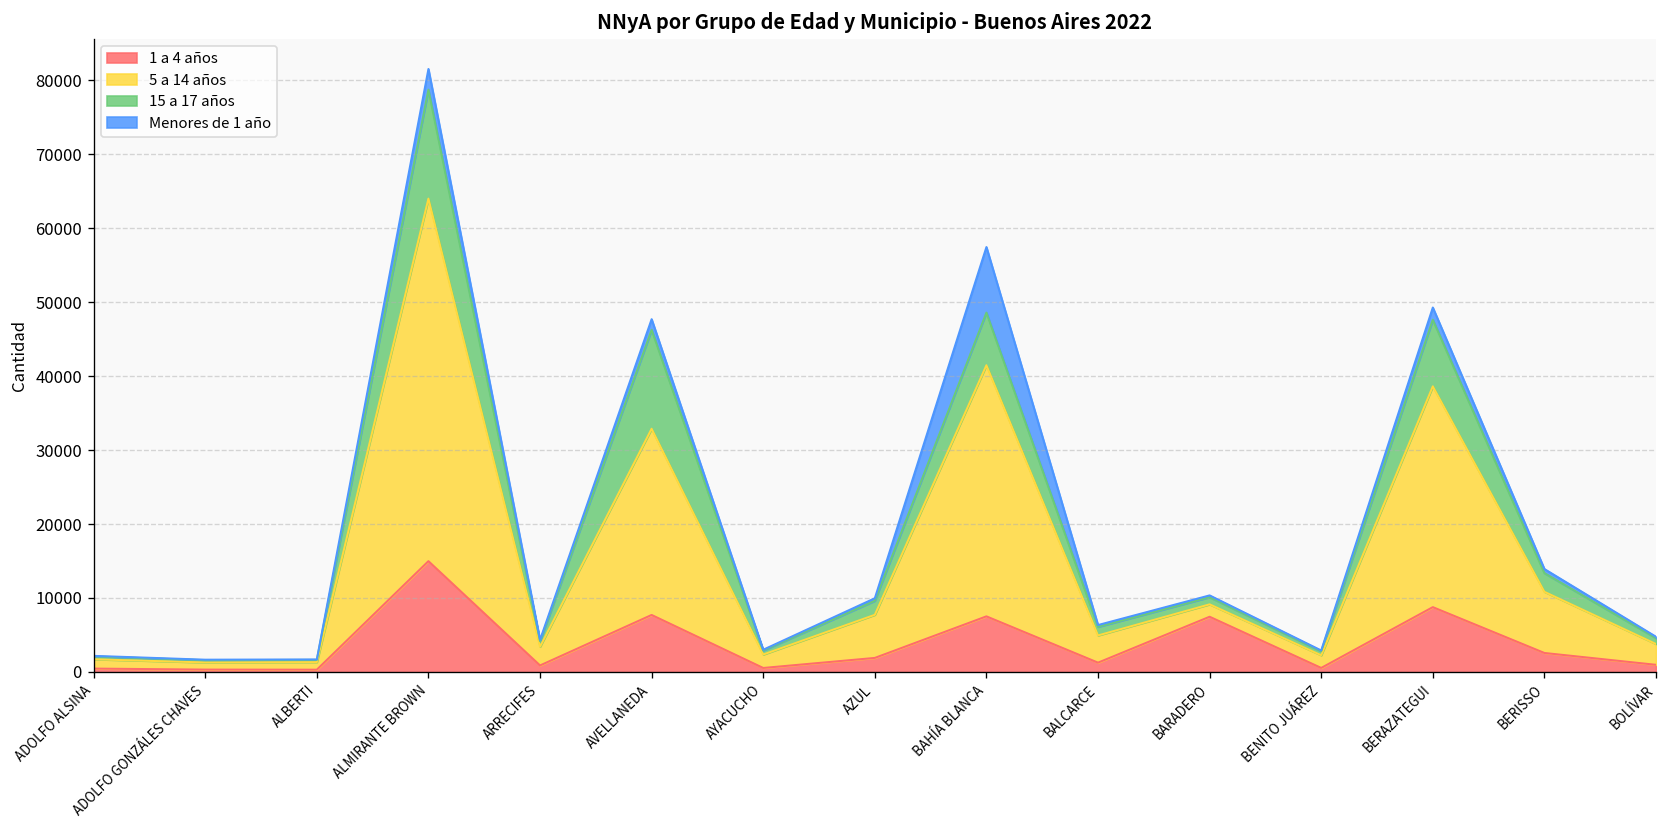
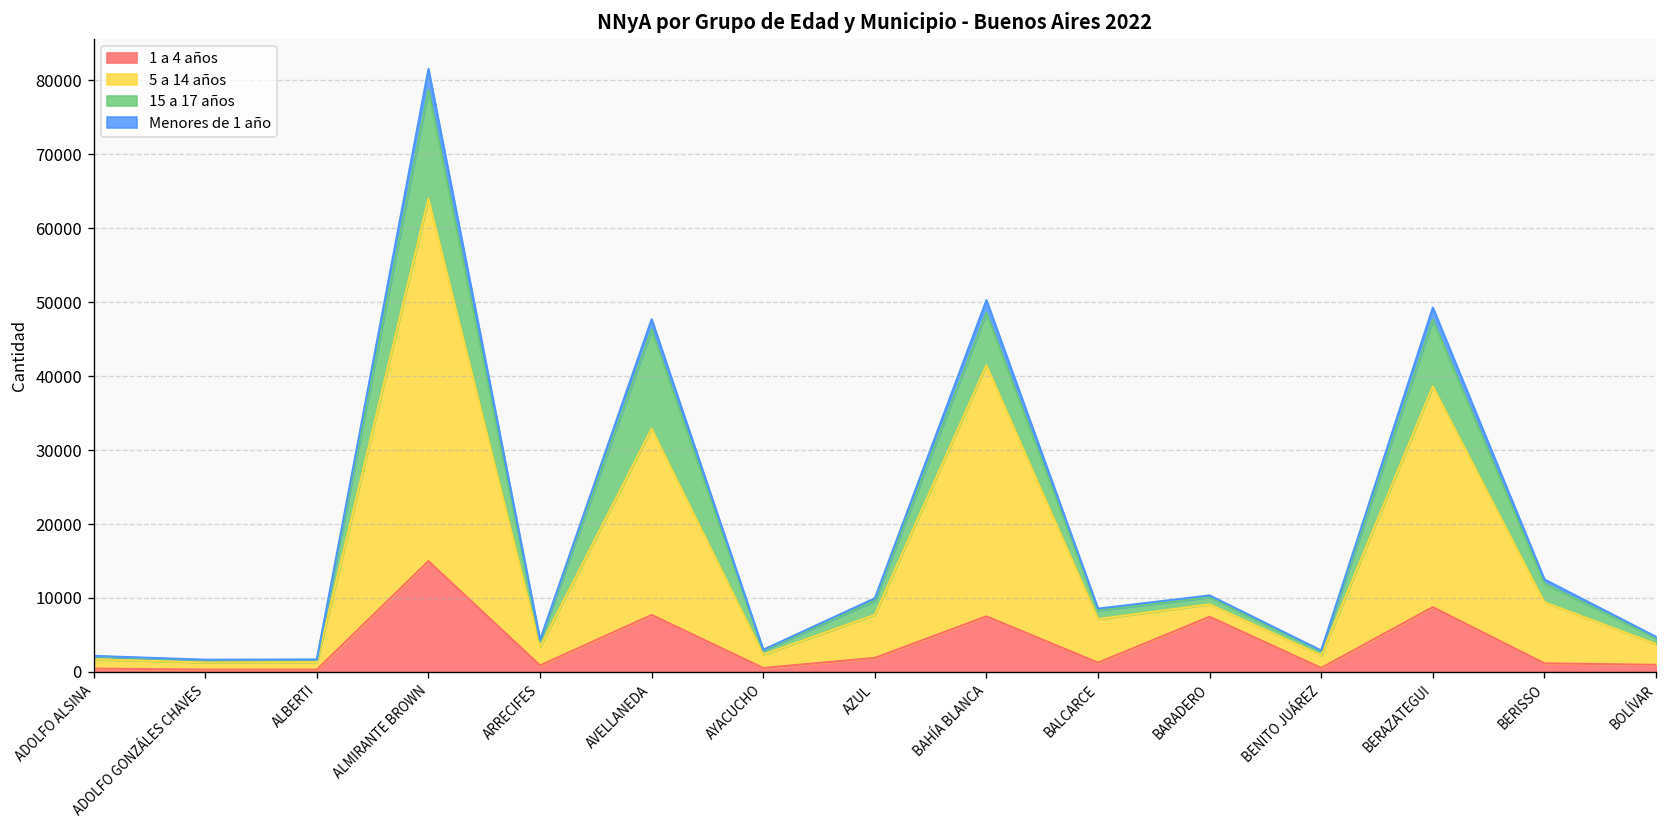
  {
    "1 a 4 años": {
      "ADOLFO ALSINA": 0,
      "ADOLFO GONZÁLES CHAVES": 0,
      "ALBERTI": 0,
      "ALMIRANTE BROWN": 15000,
      "ARRECIFES": 1000,
      "AVELLANEDA": 8000,
      "AYACUCHO": 1000,
      "AZUL": 2000,
      "BAHÍA BLANCA": 8000,
      "BALCARCE": 1000,
      "BARADERO": 7000,
      "BENITO JUÁREZ": 1000,
      "BERAZATEGUI": 9000,
-     "BERISSO": 3000,
+     "BERISSO": 1000,
      "BOLÍVAR": 1000
    },
    "5 a 14 años": {
      "ALMIRANTE BROWN": 49000,
      "ARRECIFES": 3000,
      "AVELLANEDA": 25000,
      "AYACUCHO": 2000,
      "AZUL": 6000,
      "BAHÍA BLANCA": 34000,
-     "BALCARCE": 4000,
+     "BALCARCE": 6000,
      "BARADERO": 2000,
      "BENITO JUÁREZ": 2000,
      "BERAZATEGUI": 30000,
      "BERISSO": 8000,
      "BOLÍVAR": 3000
    },
    "15 a 17 años": {
      "ALMIRANTE BROWN": 15000,
      "AVELLANEDA": 13000,
      "BAHÍA BLANCA": 7000,
      "BERAZATEGUI": 9000,
      "BERISSO": 3000
    },
    "Menores de 1 año": {
      "ALMIRANTE BROWN": 3000,
      "AVELLANEDA": 1000,
-     "BAHÍA BLANCA": 9000,
+     "BAHÍA BLANCA": 2000,
      "BERAZATEGUI": 2000,
      "BERISSO": 1000
    }
  }
